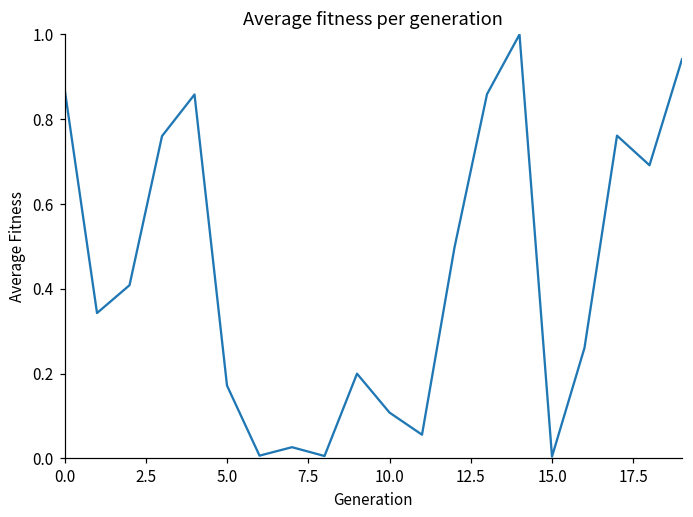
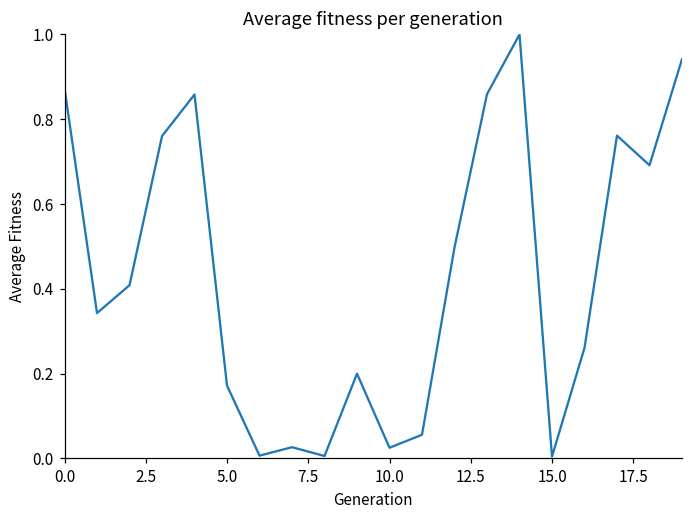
  {
    "0.0": 0.87,
    "5.0": 0.17,
-   "10.0": 0.11,
+   "10.0": 0.03,
    "15.0": 0.00
  }
